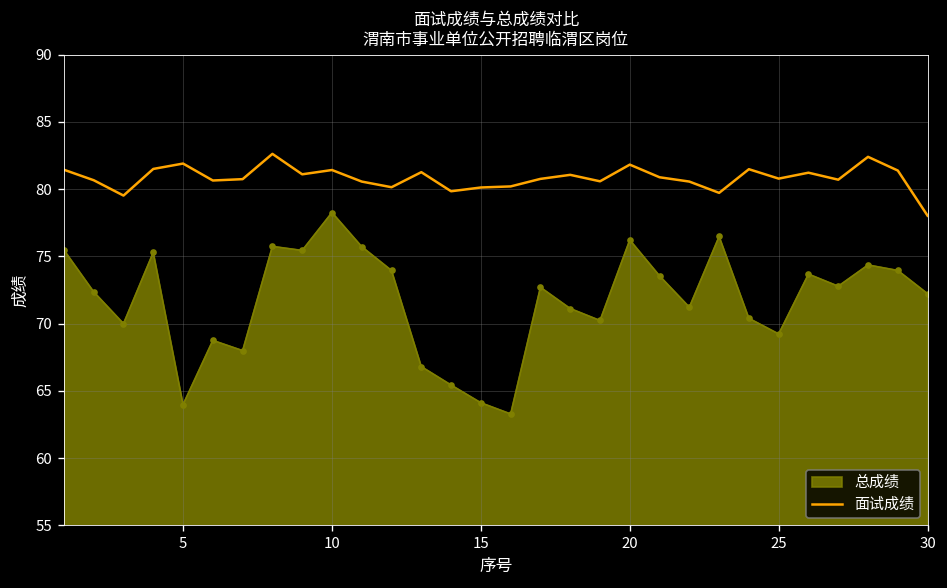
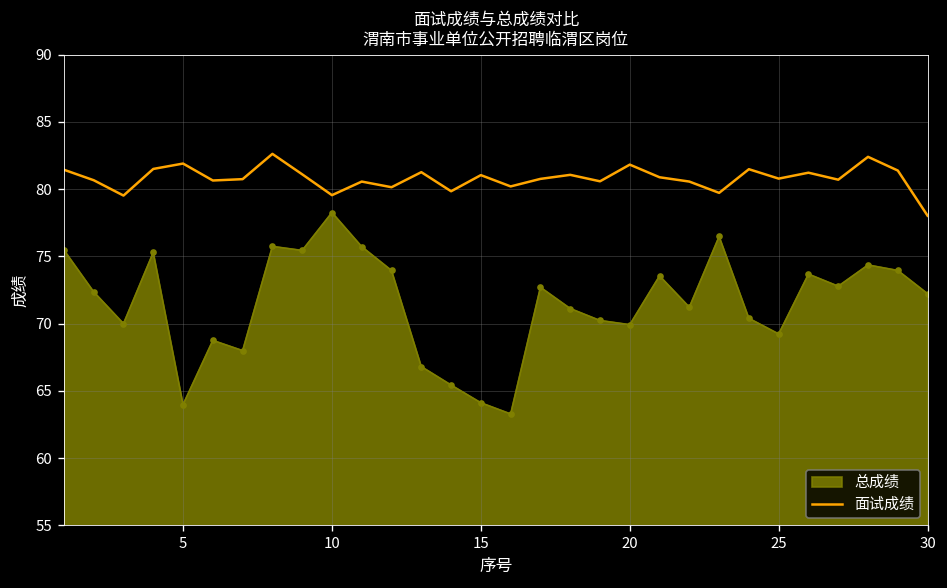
  {
    "总成绩": {
      "5": 64.0,
      "10": 78.3,
      "15": 64.1,
-     "20": 76.2,
+     "20": 69.9,
      "25": 69.2,
      "30": 72.2
    },
    "面试成绩": {
      "5": 81.9,
-     "10": 81.4,
-     "15": 80.1,
+     "10": 79.6,
+     "15": 81.0,
      "20": 81.8,
      "25": 80.8,
      "30": 78.0
    }
  }
